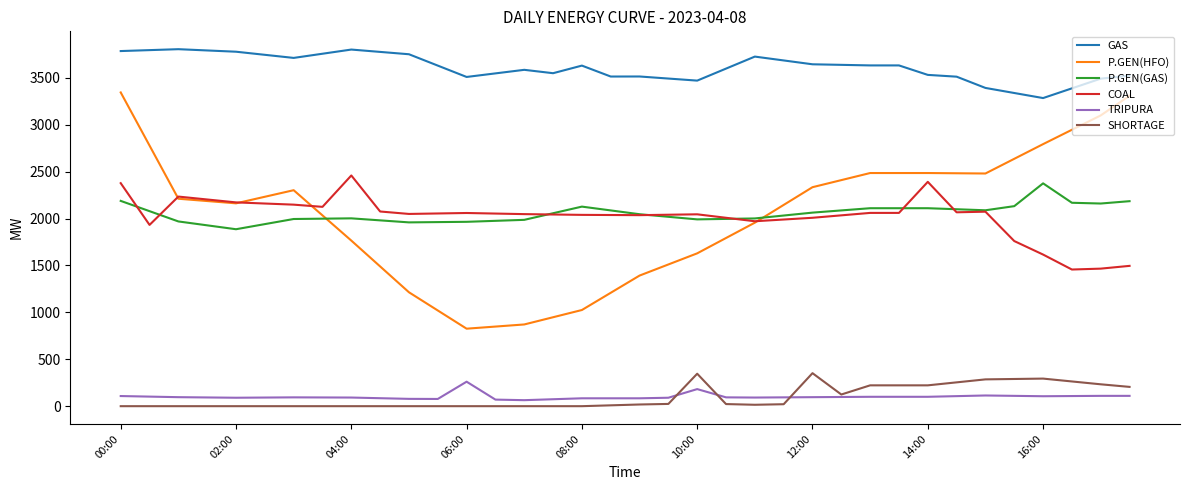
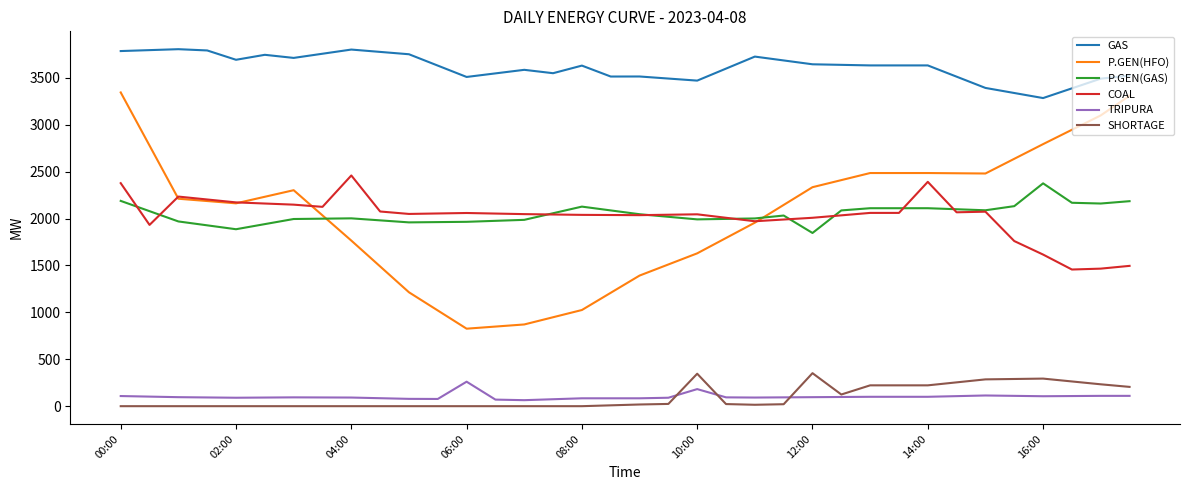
  {
    "GAS": {
      "00:00": 3800,
-     "02:00": 3800,
+     "02:00": 3700,
      "04:00": 3800,
      "06:00": 3500,
      "08:00": 3600,
      "10:00": 3500,
      "12:00": 3600,
-     "14:00": 3500,
+     "14:00": 3600,
      "16:00": 3300
    },
    "P.GEN(HFO)": {
      "00:00": 3300,
      "04:00": 1800,
      "06:00": 800,
      "08:00": 1000,
      "10:00": 1600,
      "12:00": 2300,
      "14:00": 2500,
      "16:00": 2800
    },
    "P.GEN(GAS)": {
      "00:00": 2200,
      "02:00": 1900,
      "04:00": 2000,
      "06:00": 2000,
      "08:00": 2100,
      "10:00": 2000,
-     "12:00": 2100,
+     "12:00": 1800,
      "14:00": 2100,
      "16:00": 2400
    },
    "COAL": {
      "00:00": 2400,
      "04:00": 2500,
      "06:00": 2100,
      "08:00": 2000,
      "10:00": 2000,
      "12:00": 2000,
      "14:00": 2400,
      "16:00": 1600
    },
    "TRIPURA": {
      "00:00": 100,
      "02:00": 100,
      "04:00": 100,
      "06:00": 300,
      "08:00": 100,
      "10:00": 200,
      "12:00": 100,
      "14:00": 100,
      "16:00": 100
    },
    "SHORTAGE": {
      "00:00": 0,
      "02:00": 0,
      "04:00": 0,
      "06:00": 0,
      "08:00": 0,
      "10:00": 300,
      "12:00": 400,
      "14:00": 200,
      "16:00": 300
    }
  }
